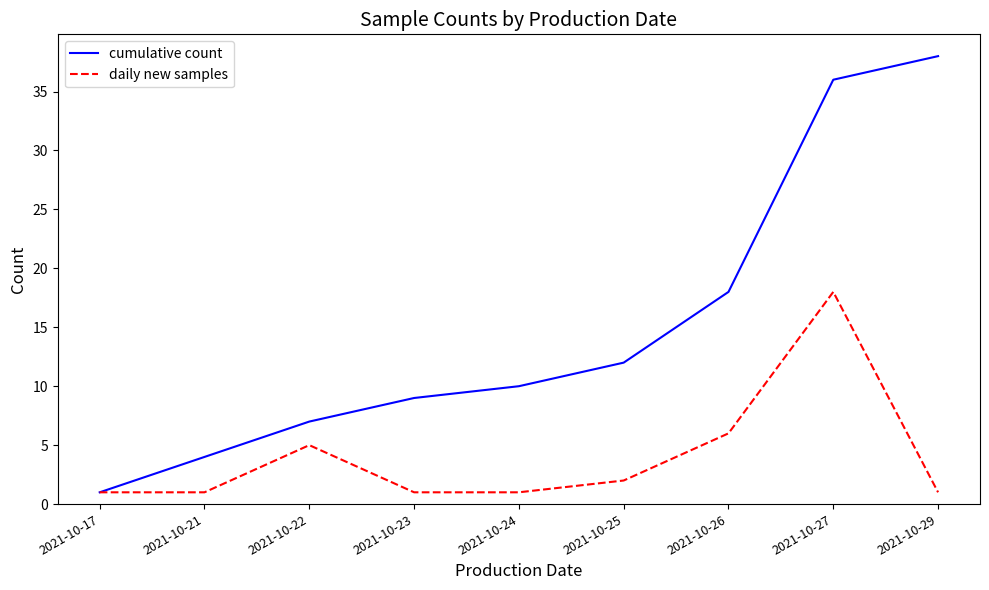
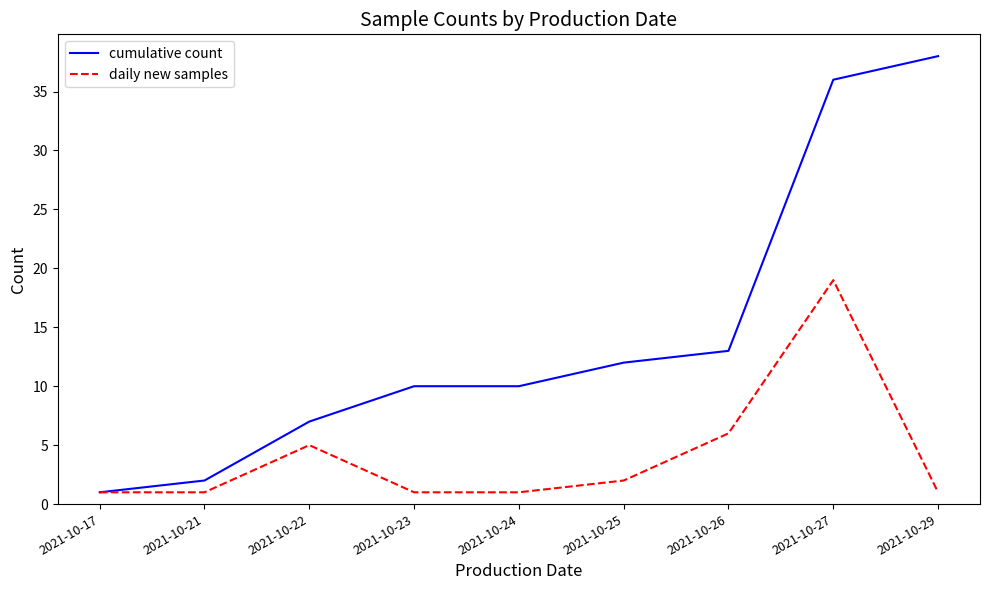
  {
    "cumulative count": {
-     "2021-10-21": 4,
+     "2021-10-21": 2,
      "2021-10-22": 7,
-     "2021-10-23": 9,
+     "2021-10-23": 10,
      "2021-10-24": 10,
      "2021-10-25": 12,
-     "2021-10-26": 18,
+     "2021-10-26": 13,
      "2021-10-27": 36,
      "2021-10-29": 38
    },
    "daily new samples": {
      "2021-10-21": 1,
      "2021-10-22": 5,
      "2021-10-23": 1,
      "2021-10-24": 1,
      "2021-10-25": 2,
      "2021-10-26": 6,
-     "2021-10-27": 18,
+     "2021-10-27": 19,
      "2021-10-29": 1
    }
  }
